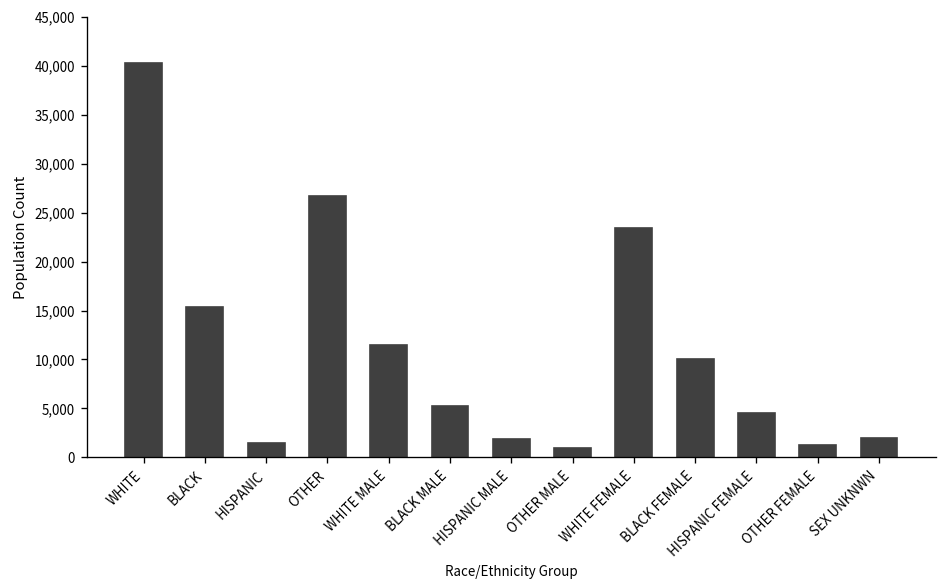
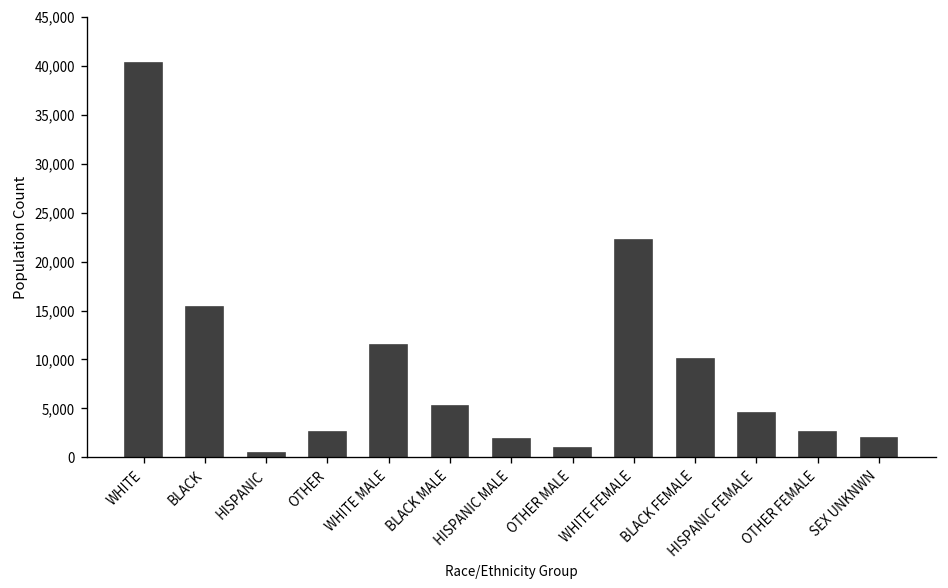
  {
    "WHITE": "40,000",
    "BLACK": "15,000",
-   "HISPANIC": "1,000",
-   "OTHER": "27,000",
+   "HISPANIC": "0",
+   "OTHER": "3,000",
    "WHITE MALE": "11,000",
    "BLACK MALE": "5,000",
    "HISPANIC MALE": "2,000",
    "OTHER MALE": "1,000",
-   "WHITE FEMALE": "23,000",
+   "WHITE FEMALE": "22,000",
    "BLACK FEMALE": "10,000",
    "HISPANIC FEMALE": "5,000",
-   "OTHER FEMALE": "1,000",
+   "OTHER FEMALE": "3,000",
    "SEX UNKNWN": "2,000"
  }
